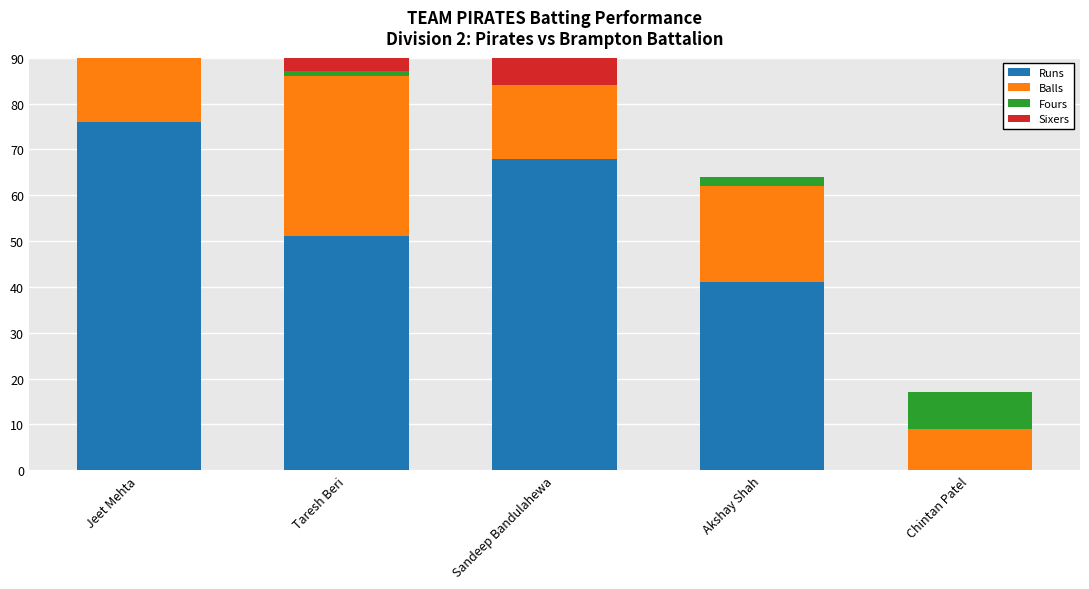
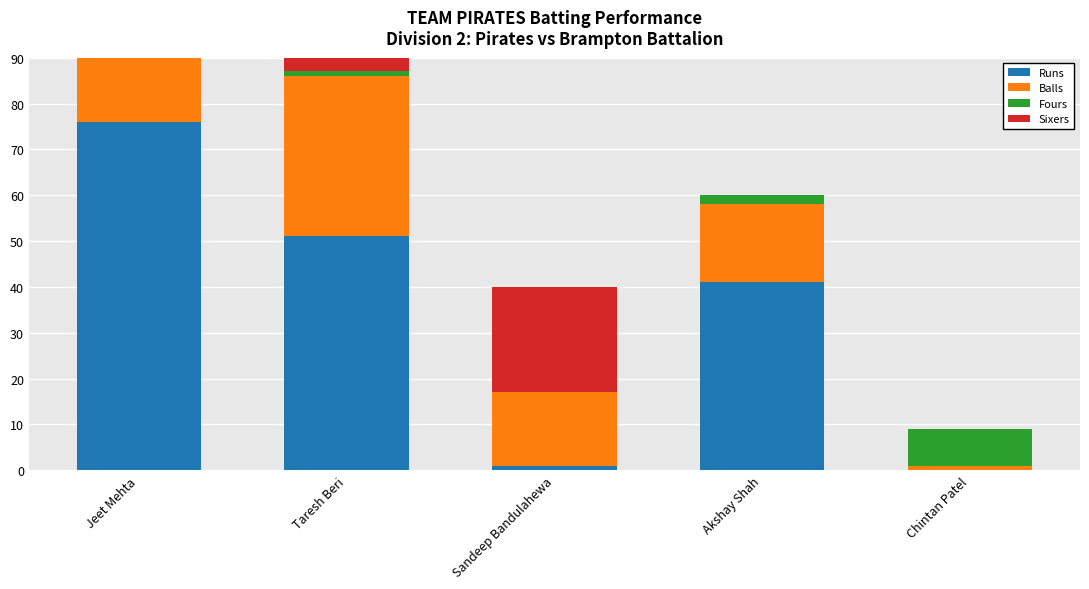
  {
    "Runs": {
      "Jeet Mehta": 76,
      "Taresh Beri": 51,
-     "Sandeep Bandulahewa": 68,
+     "Sandeep Bandulahewa": 1,
      "Akshay Shah": 41,
      "Chintan Patel": 0
    },
    "Balls": {
      "Taresh Beri": 35,
      "Sandeep Bandulahewa": 16,
-     "Akshay Shah": 21,
-     "Chintan Patel": 9
+     "Akshay Shah": 17,
+     "Chintan Patel": 1
    },
    "Fours": {
      "Taresh Beri": 1,
      "Sandeep Bandulahewa": 0,
      "Akshay Shah": 2,
      "Chintan Patel": 8
    },
    "Sixers": {
      "Taresh Beri": 3,
      "Akshay Shah": 0,
      "Chintan Patel": 0
    }
  }
